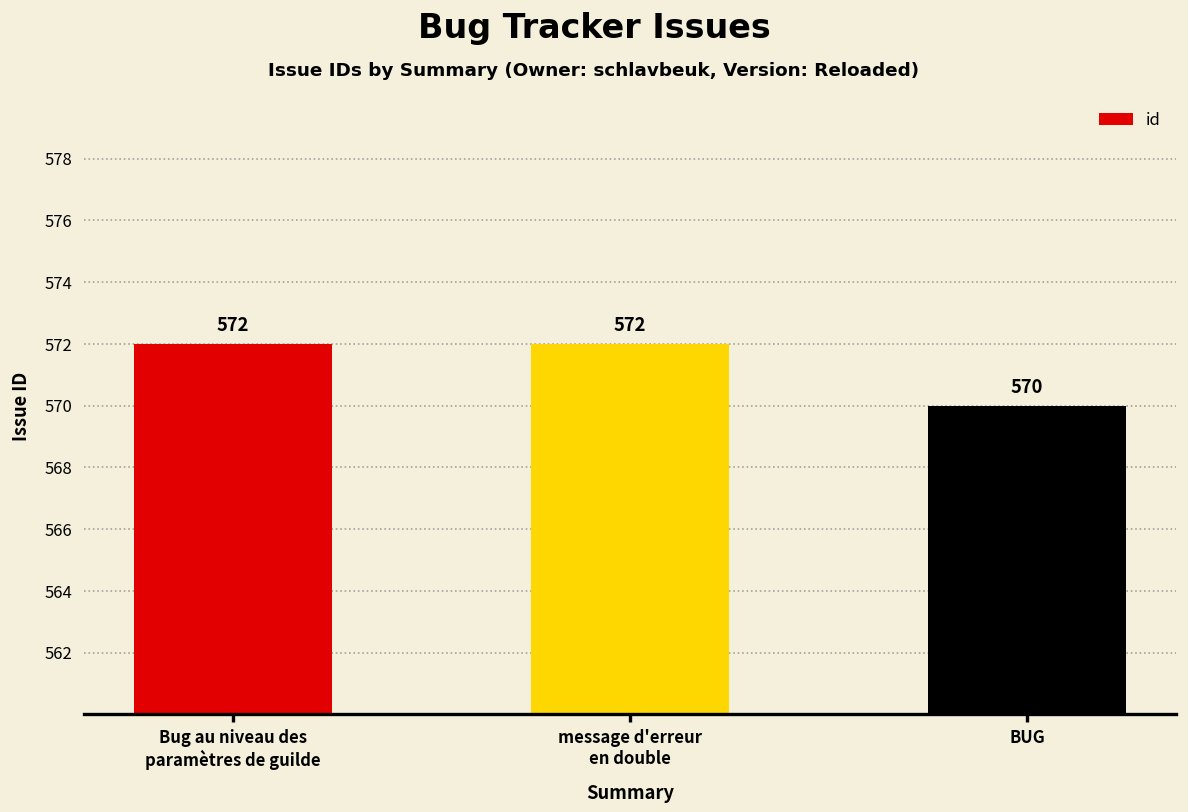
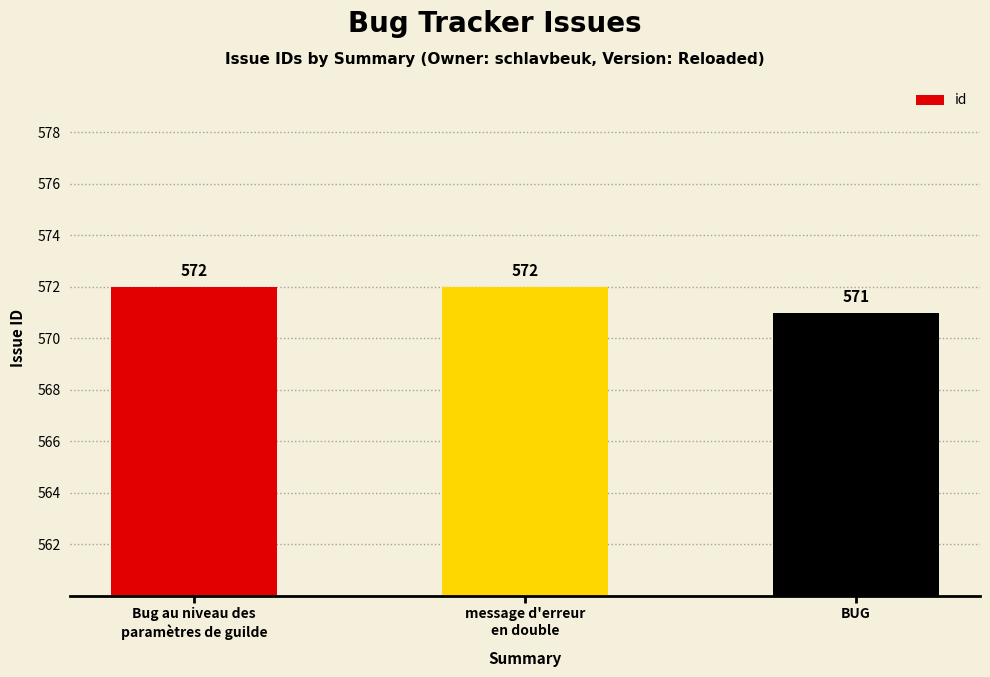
  {
    "Bug au niveau des paramètres de guilde": 572,
    "message d'erreur en double": 572,
-   "BUG": 570
+   "BUG": 571
  }
